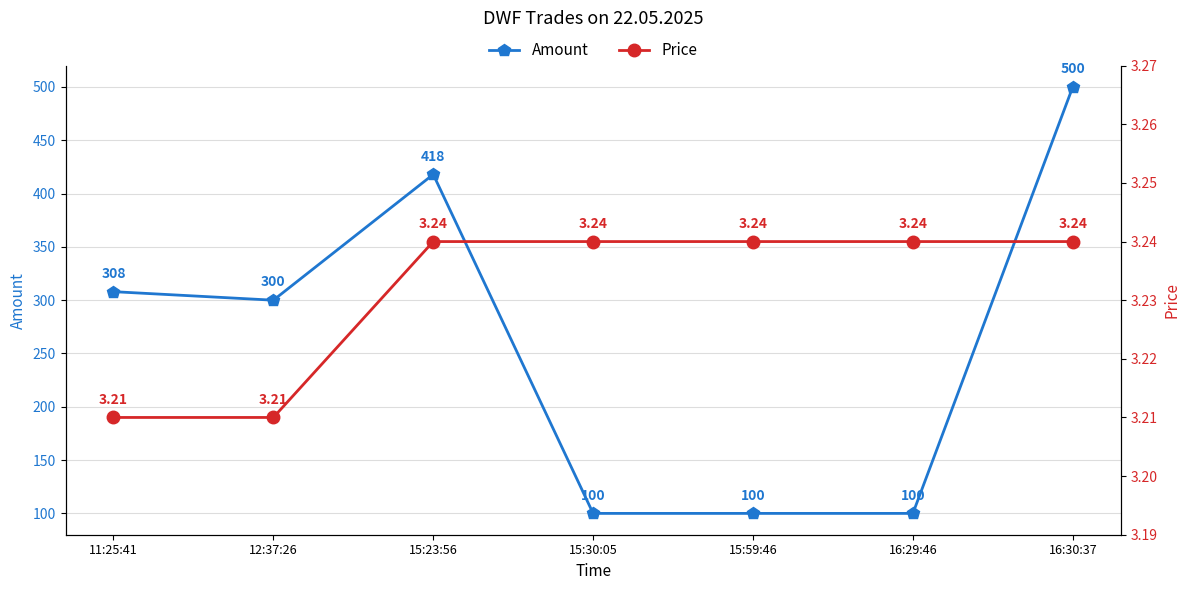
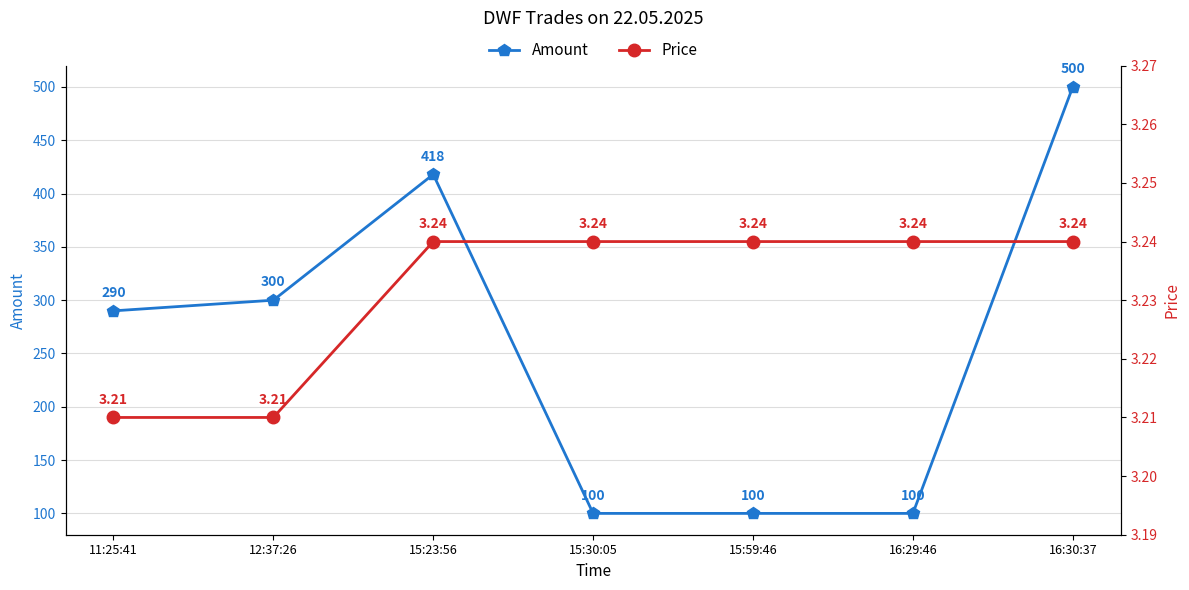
  {
    "Amount": {
-     "11:25:41": 308,
+     "11:25:41": 290,
      "12:37:26": 300,
      "15:23:56": 418,
      "15:30:05": 100,
      "15:59:46": 100,
      "16:29:46": 100,
      "16:30:37": 500
    },
    "Price": {
      "11:25:41": 3.21,
      "12:37:26": 3.21,
      "15:23:56": 3.24,
      "15:30:05": 3.24,
      "15:59:46": 3.24,
      "16:29:46": 3.24,
      "16:30:37": 3.24
    }
  }
